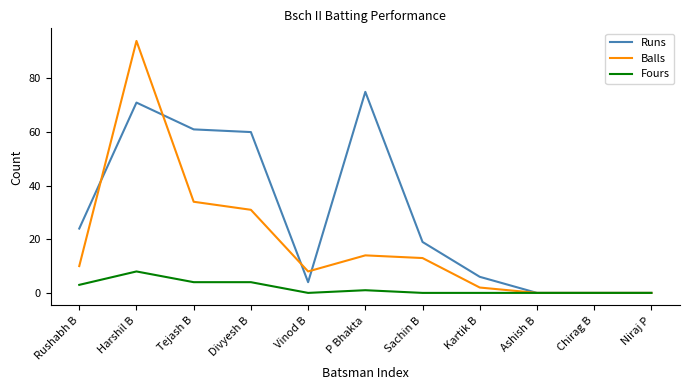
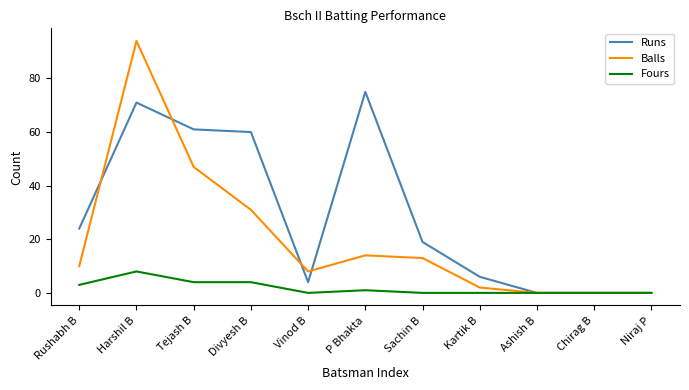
  {
    "Runs": {
      "Rushabh B": 24,
      "Harshil B": 71,
      "Tejash B": 61,
      "Divyesh B": 60,
      "Vinod B": 4,
      "P Bhakta": 75,
      "Sachin B": 19,
      "Kartik B": 6
    },
    "Balls": {
      "Rushabh B": 10,
      "Harshil B": 94,
-     "Tejash B": 34,
+     "Tejash B": 47,
      "Divyesh B": 31,
      "Vinod B": 8,
      "P Bhakta": 14,
      "Sachin B": 13,
      "Kartik B": 2
    },
    "Fours": {
      "Rushabh B": 3,
      "Harshil B": 8,
      "Tejash B": 4,
      "Divyesh B": 4,
      "Vinod B": 0,
      "P Bhakta": 1,
      "Sachin B": 0,
      "Kartik B": 0
    }
  }
